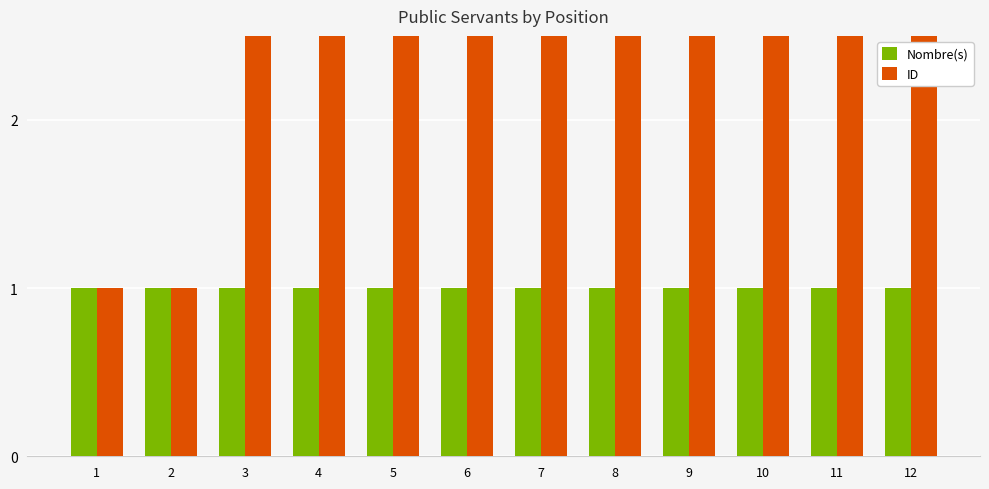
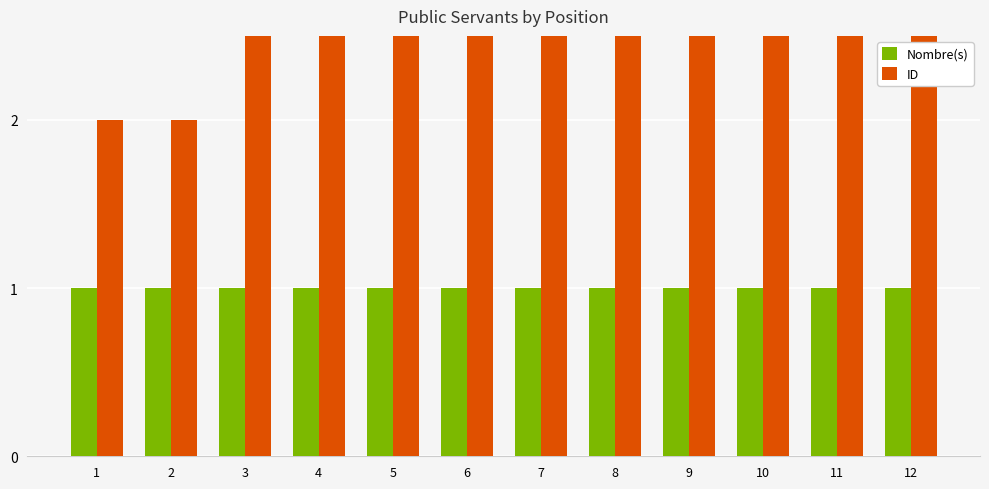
  {
    "Nombre(s)": {
      "1": 1,
      "2": 1,
      "3": 1,
      "4": 1,
      "5": 1,
      "6": 1,
      "7": 1,
      "8": 1,
      "9": 1,
      "10": 1,
      "11": 1,
      "12": 1
    },
    "ID": {
-     "1": 1,
-     "2": 1
+     "1": 2,
+     "2": 2
    }
  }
